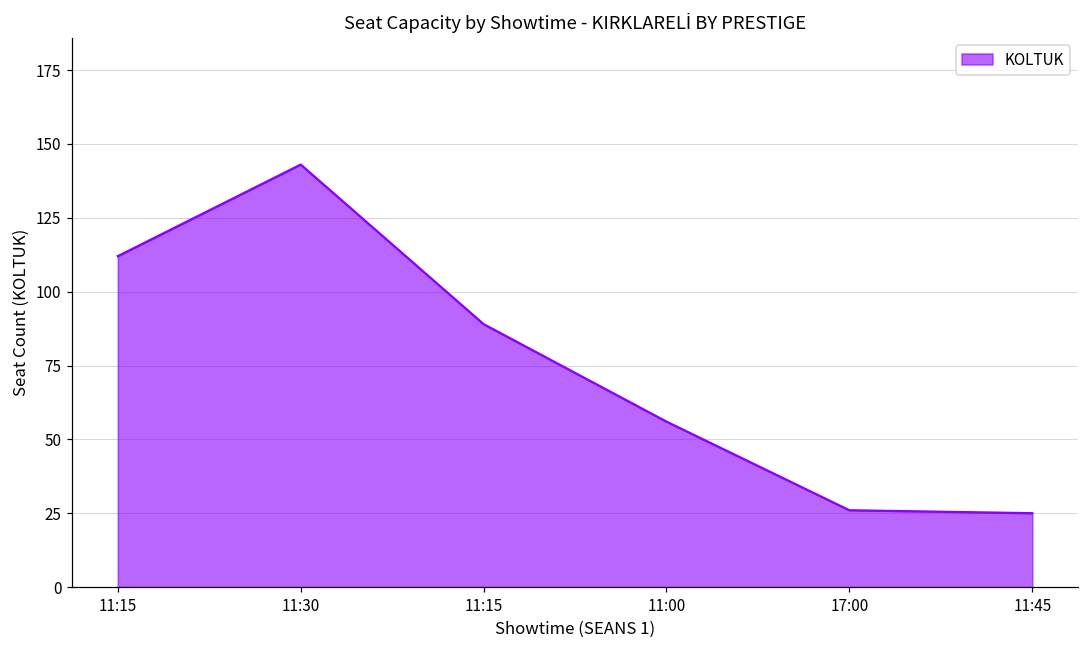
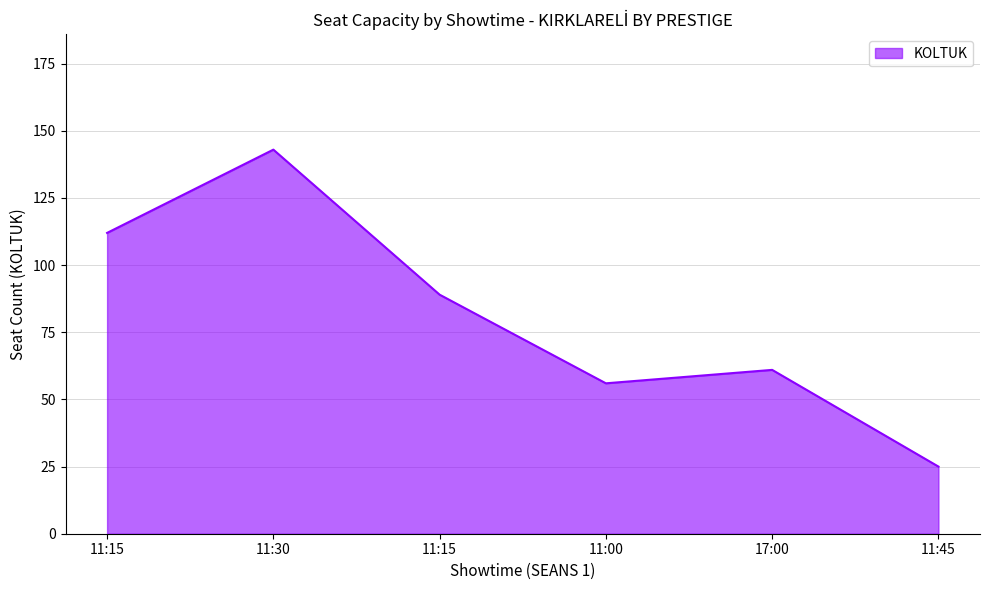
  {
    "11:30": 143,
    "11:00": 56,
-   "17:00": 26,
+   "17:00": 61,
    "11:45": 25
  }
